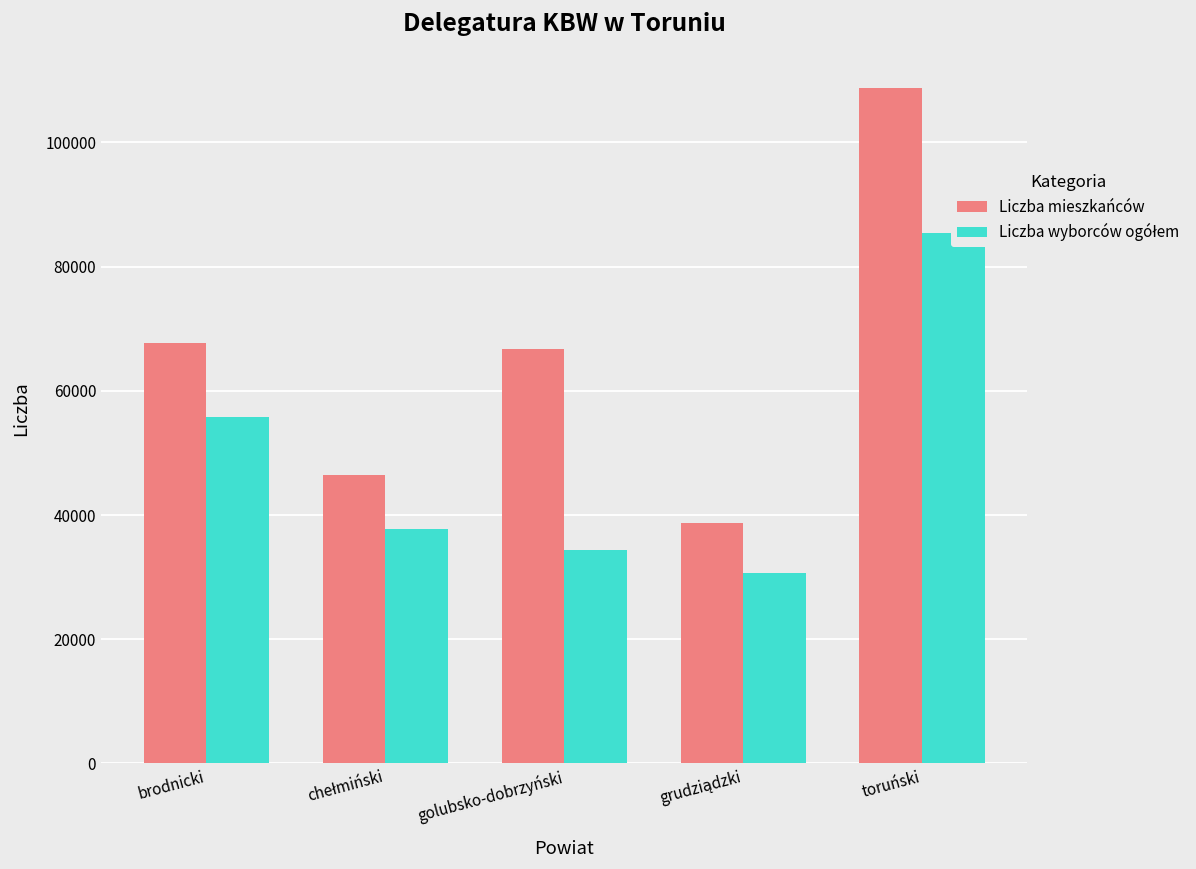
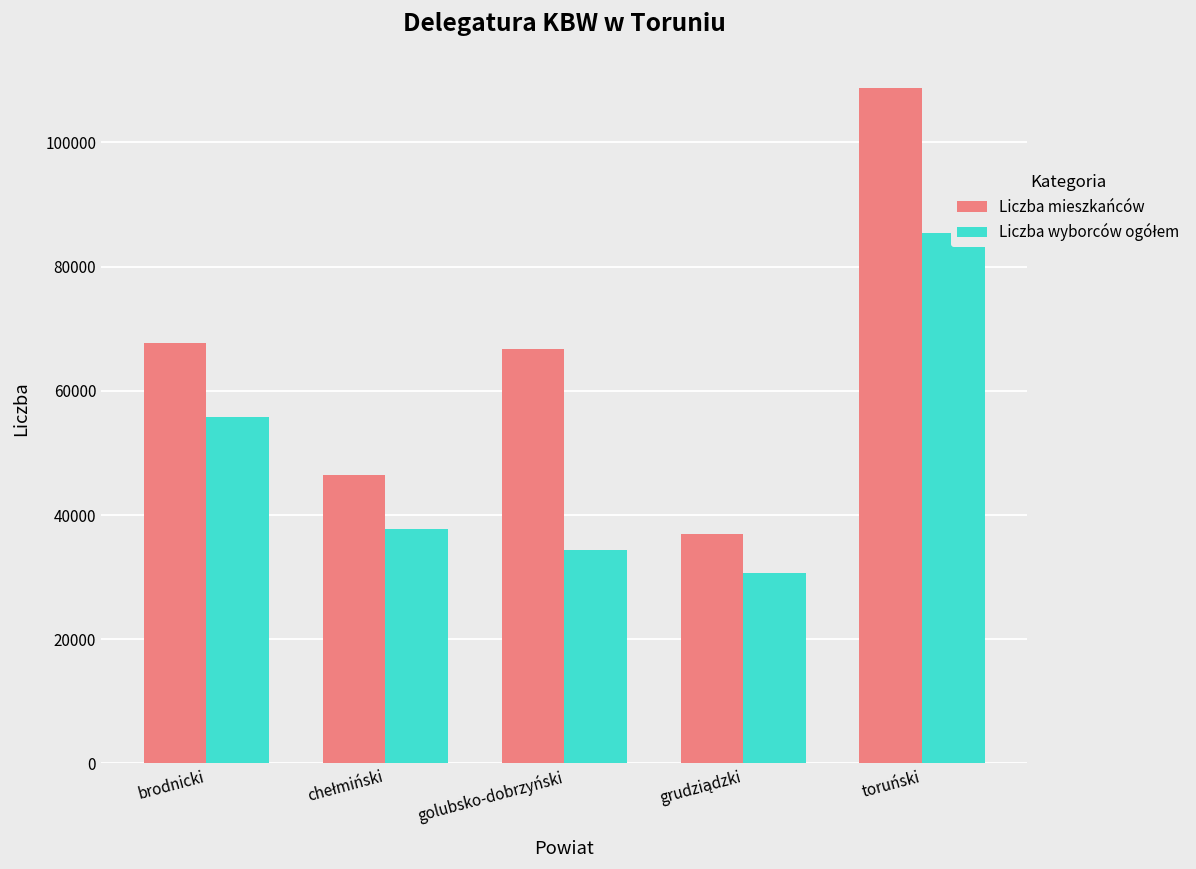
  {
    "Liczba mieszkańców": {
      "brodnicki": 68000,
      "chełmiński": 46000,
      "golubsko-dobrzyński": 67000,
-     "grudziądzki": 39000,
+     "grudziądzki": 37000,
      "toruński": 109000
    },
    "Liczba wyborców ogółem": {
      "brodnicki": 56000,
      "chełmiński": 38000,
      "golubsko-dobrzyński": 34000,
      "grudziądzki": 31000
    }
  }
